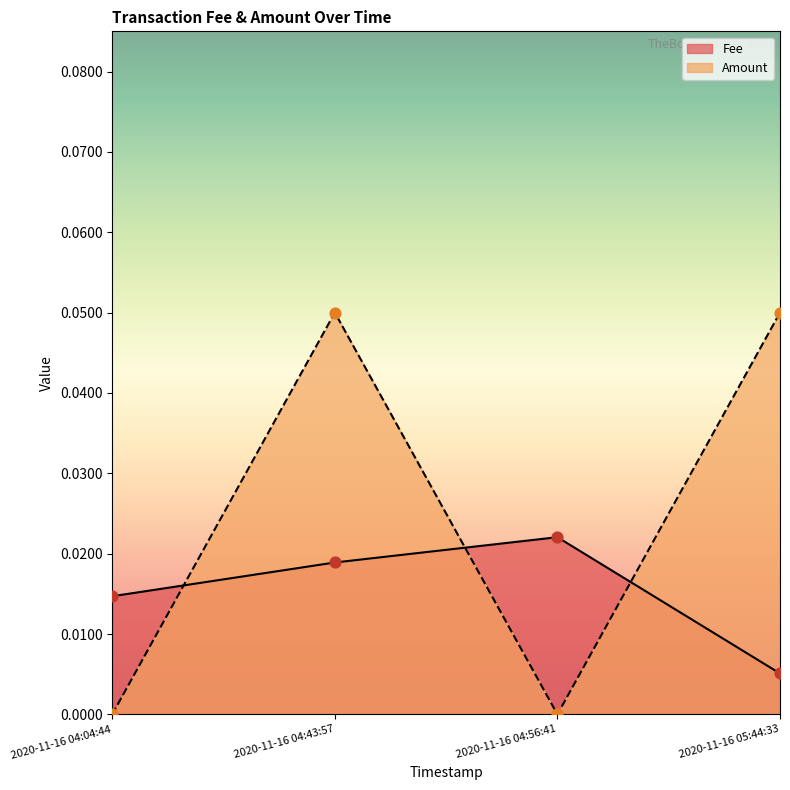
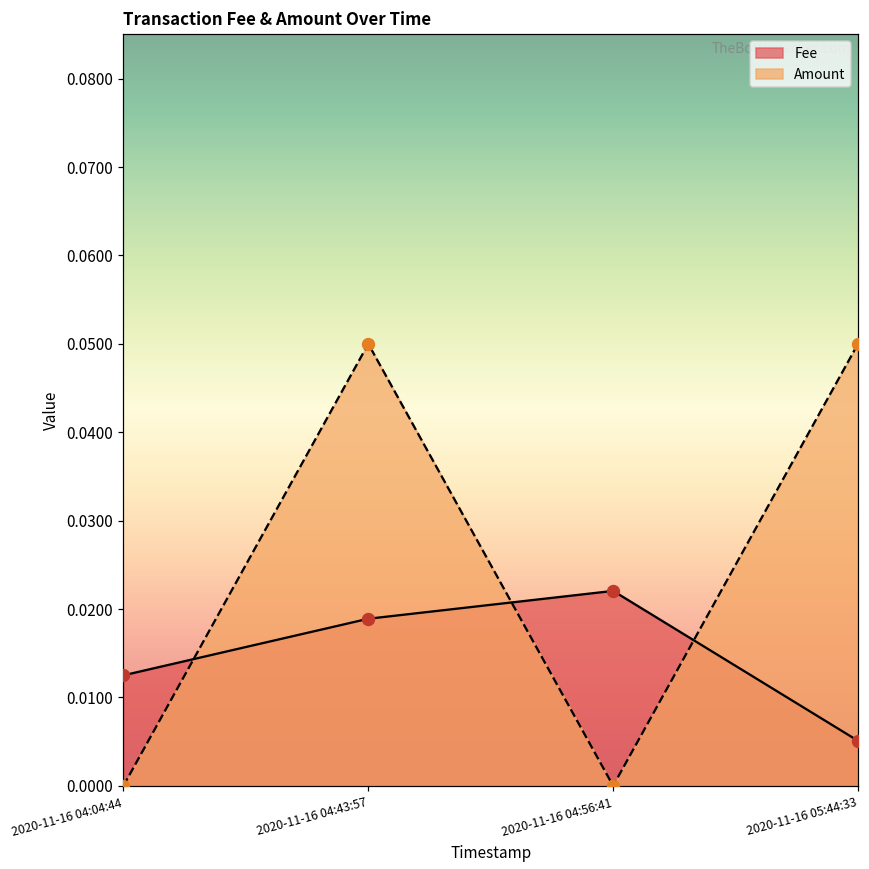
  {
    "Fee": {
-     "2020-11-16 04:04:44": 0.015,
+     "2020-11-16 04:04:44": 0.013,
      "2020-11-16 04:43:57": 0.019,
      "2020-11-16 04:56:41": 0.022,
      "2020-11-16 05:44:33": 0.005
    },
    "Amount": {
      "2020-11-16 04:04:44": 0.000,
      "2020-11-16 04:43:57": 0.050,
      "2020-11-16 04:56:41": 0.000,
      "2020-11-16 05:44:33": 0.050
    }
  }
